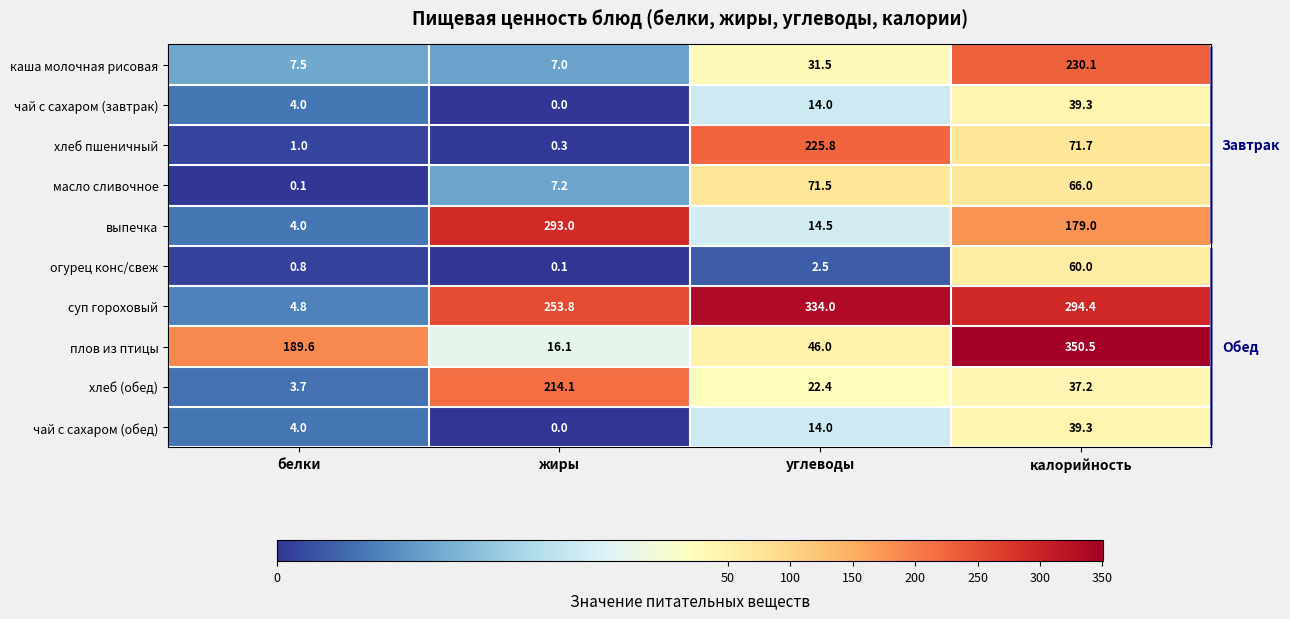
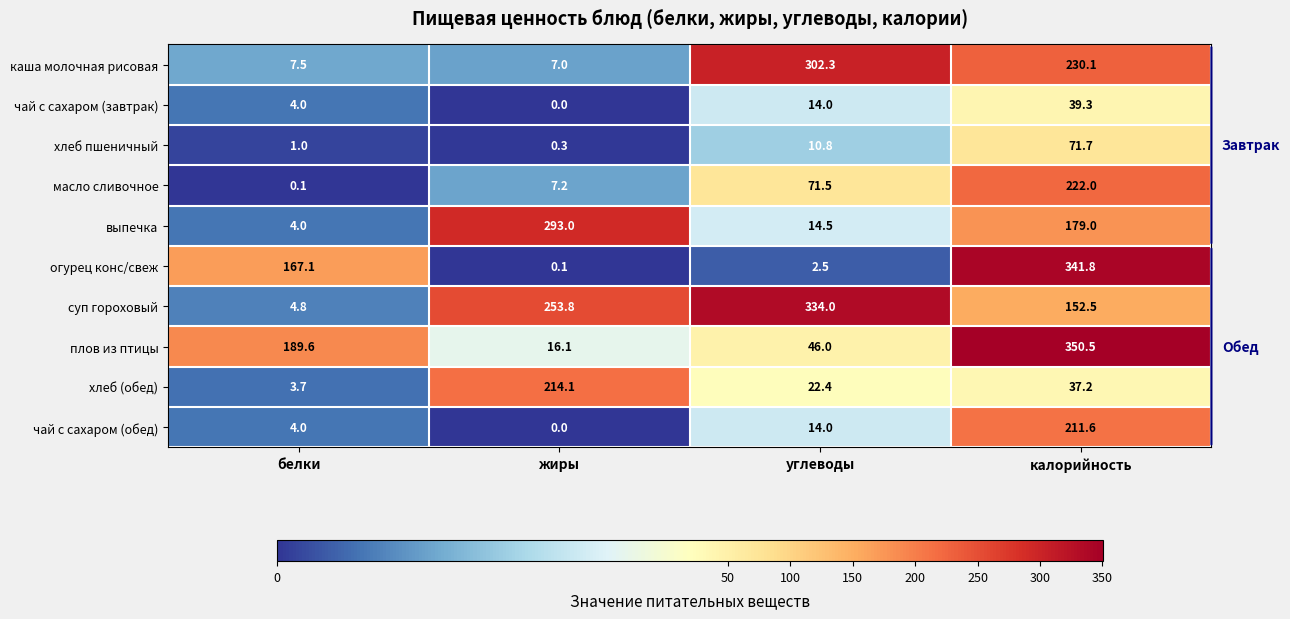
  {
    "каша молочная рисовая": {
      "белки": 7.5,
      "жиры": 7.0,
-     "углеводы": 31.5,
+     "углеводы": 302.3,
      "калорийность": 230.1
    },
    "чай с сахаром (завтрак)": {
      "белки": 4.0,
      "жиры": 0.0,
      "углеводы": 14.0,
      "калорийность": 39.3
    },
    "хлеб пшеничный": {
      "белки": 1.0,
      "жиры": 0.3,
-     "углеводы": 225.8,
+     "углеводы": 10.8,
      "калорийность": 71.7
    },
    "масло сливочное": {
      "белки": 0.1,
      "жиры": 7.2,
      "углеводы": 71.5,
-     "калорийность": 66.0
+     "калорийность": 222.0
    },
    "выпечка": {
      "белки": 4.0,
      "жиры": 293.0,
      "углеводы": 14.5,
      "калорийность": 179.0
    },
    "огурец конс/свеж": {
-     "белки": 0.8,
+     "белки": 167.1,
      "жиры": 0.1,
      "углеводы": 2.5,
-     "калорийность": 60.0
+     "калорийность": 341.8
    },
    "суп гороховый": {
      "белки": 4.8,
      "жиры": 253.8,
      "углеводы": 334.0,
-     "калорийность": 294.4
+     "калорийность": 152.5
    },
    "плов из птицы": {
      "белки": 189.6,
      "жиры": 16.1,
      "углеводы": 46.0,
      "калорийность": 350.5
    },
    "хлеб (обед)": {
      "белки": 3.7,
      "жиры": 214.1,
      "углеводы": 22.4,
      "калорийность": 37.2
    },
    "чай с сахаром (обед)": {
      "белки": 4.0,
      "жиры": 0.0,
      "углеводы": 14.0,
-     "калорийность": 39.3
+     "калорийность": 211.6
    }
  }
